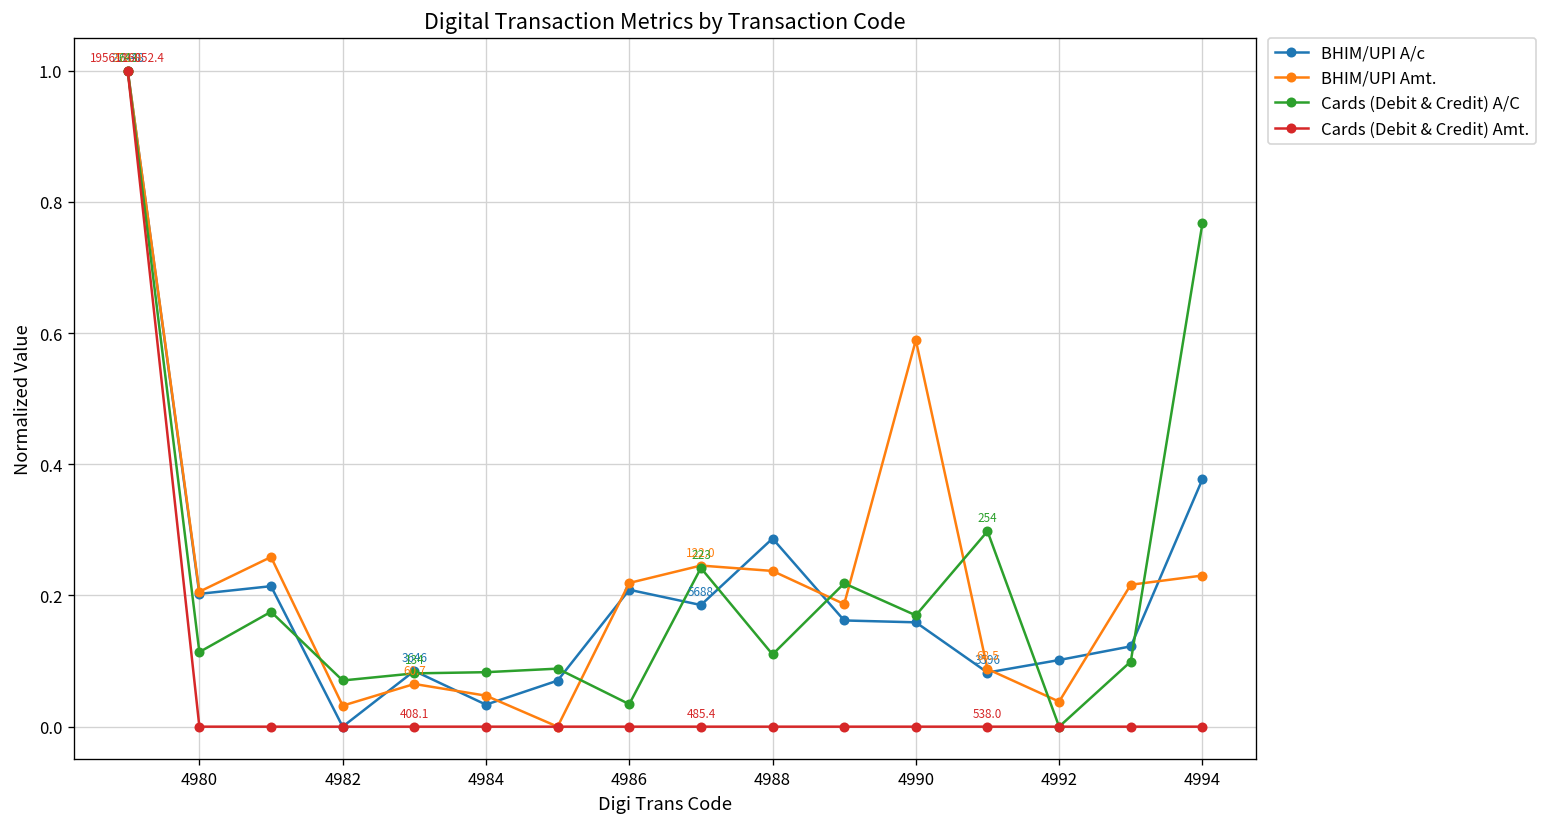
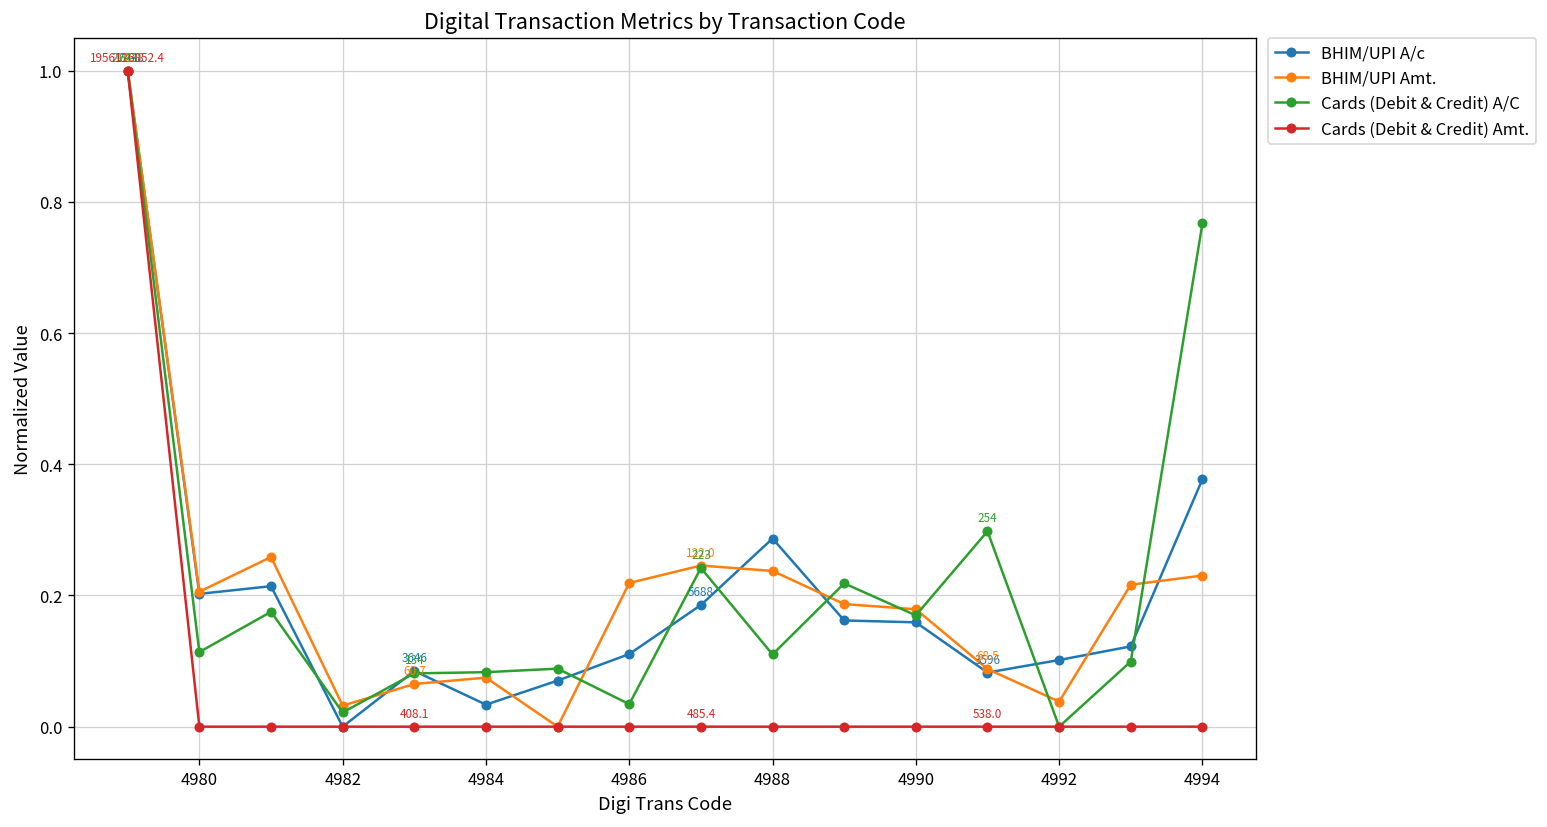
  {
    "BHIM/UPI A/c": {
      "4984": 0.03,
-     "4986": 0.21,
+     "4986": 0.11,
      "4988": 0.29,
      "4990": 0.16,
      "4992": 0.10,
      "4994": 0.38
    },
    "BHIM/UPI Amt.": {
      "4982": 0.03,
-     "4984": 0.05,
+     "4984": 0.07,
      "4986": 0.22,
      "4988": 0.24,
-     "4990": 0.59,
+     "4990": 0.18,
      "4992": 0.04,
      "4994": 0.23
    },
    "Cards (Debit & Credit) A/C": {
      "4980": 0.11,
-     "4982": 0.07,
+     "4982": 0.02,
      "4984": 0.08,
      "4986": 0.03,
      "4988": 0.11,
      "4990": 0.17,
      "4994": 0.77
    },
    "Cards (Debit & Credit) Amt.": {
      "4980": 0.00,
      "4984": 0.00,
      "4986": 0.00,
      "4988": 0.00,
      "4990": 0.00,
      "4994": 0.00
    }
  }
